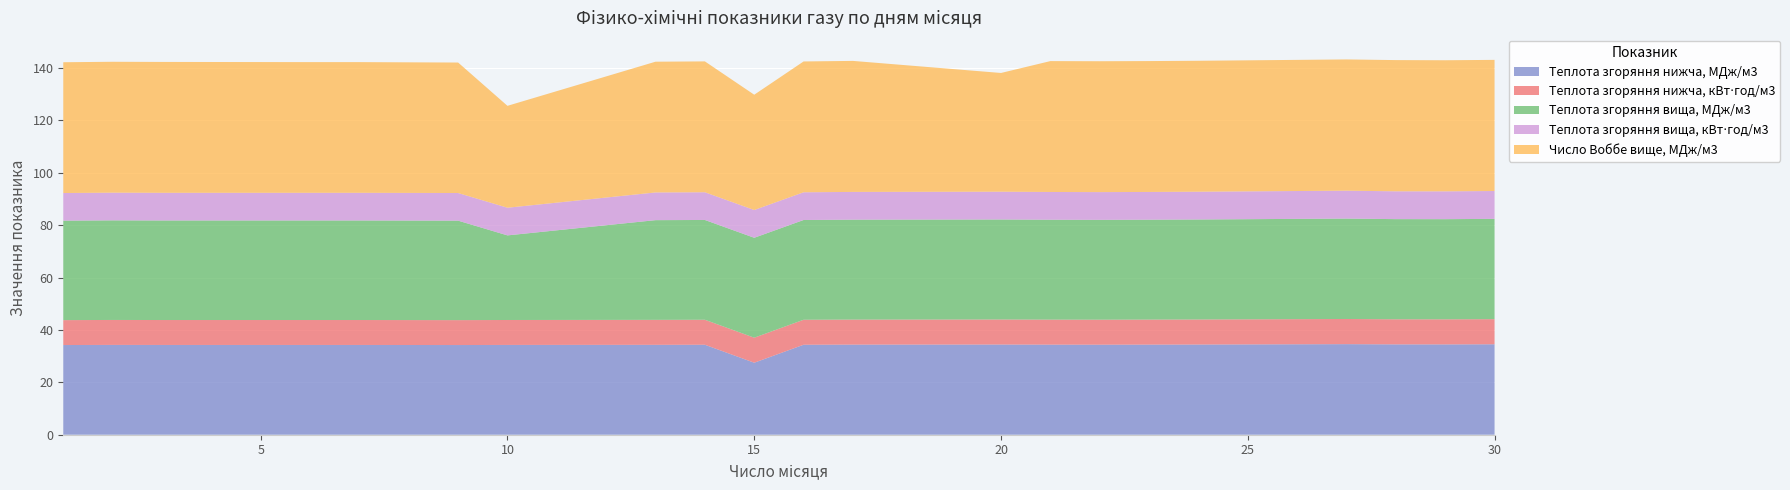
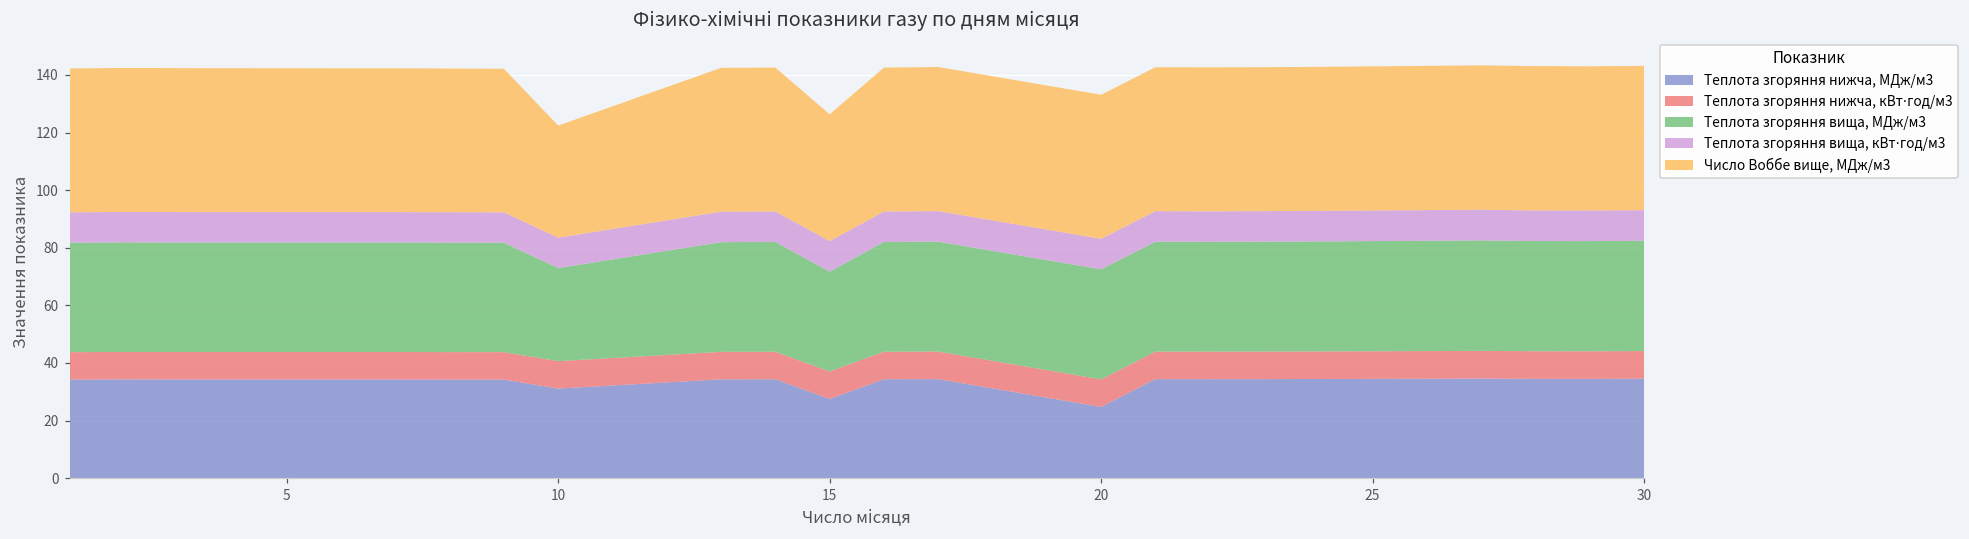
  {
    "Теплота згоряння нижча, МДж/м3": {
-     "10": 34,
+     "10": 31,
      "15": 27,
-     "20": 34,
+     "20": 25,
      "30": 35
    },
    "Теплота згоряння нижча, кВт⋅год/м3": {
      "10": 10,
      "15": 10,
      "20": 10,
      "30": 10
    },
    "Теплота згоряння вища, МДж/м3": {
      "10": 32,
-     "15": 38,
+     "15": 35,
      "20": 38,
      "30": 38
    },
    "Теплота згоряння вища, кВт⋅год/м3": {
      "10": 11,
      "15": 11,
      "20": 11,
      "30": 11
    },
    "Число Воббе вище, МДж/м3": {
      "10": 39,
      "15": 44,
-     "20": 45,
+     "20": 50,
      "30": 50
    }
  }
